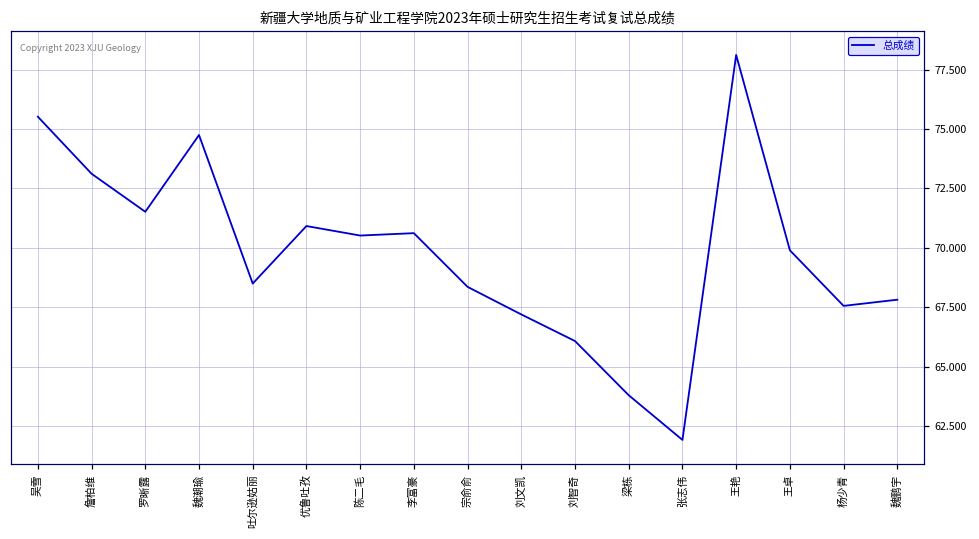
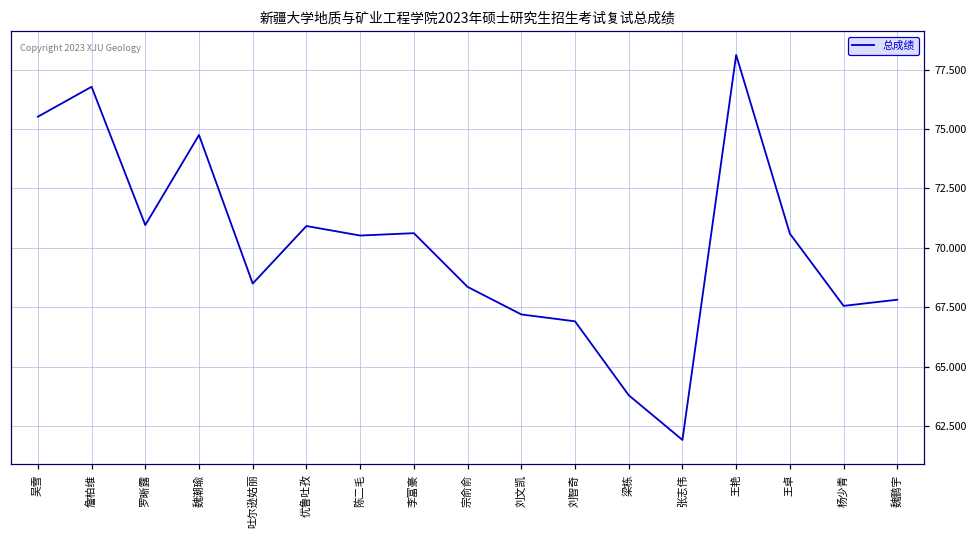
  {
    "吴雪": 75.5,
-   "詹柏维": 73.1,
-   "罗晰露": 71.5,
+   "詹柏维": 76.8,
+   "罗晰露": 71.0,
    "魏潮瑜": 74.8,
    "吐尔逊姑丽": 68.5,
    "优鲁吐孜": 70.9,
    "陈二毛": 70.5,
    "李富豪": 70.6,
    "宗俞俞": 68.4,
    "刘文凯": 67.2,
-   "刘智奇": 66.1,
+   "刘智奇": 66.9,
    "梁栋": 63.8,
    "张志伟": 61.9,
    "王艳": 78.1,
-   "王卓": 69.9,
+   "王卓": 70.6,
    "杨少青": 67.6,
    "魏鹏宇": 67.8
  }
